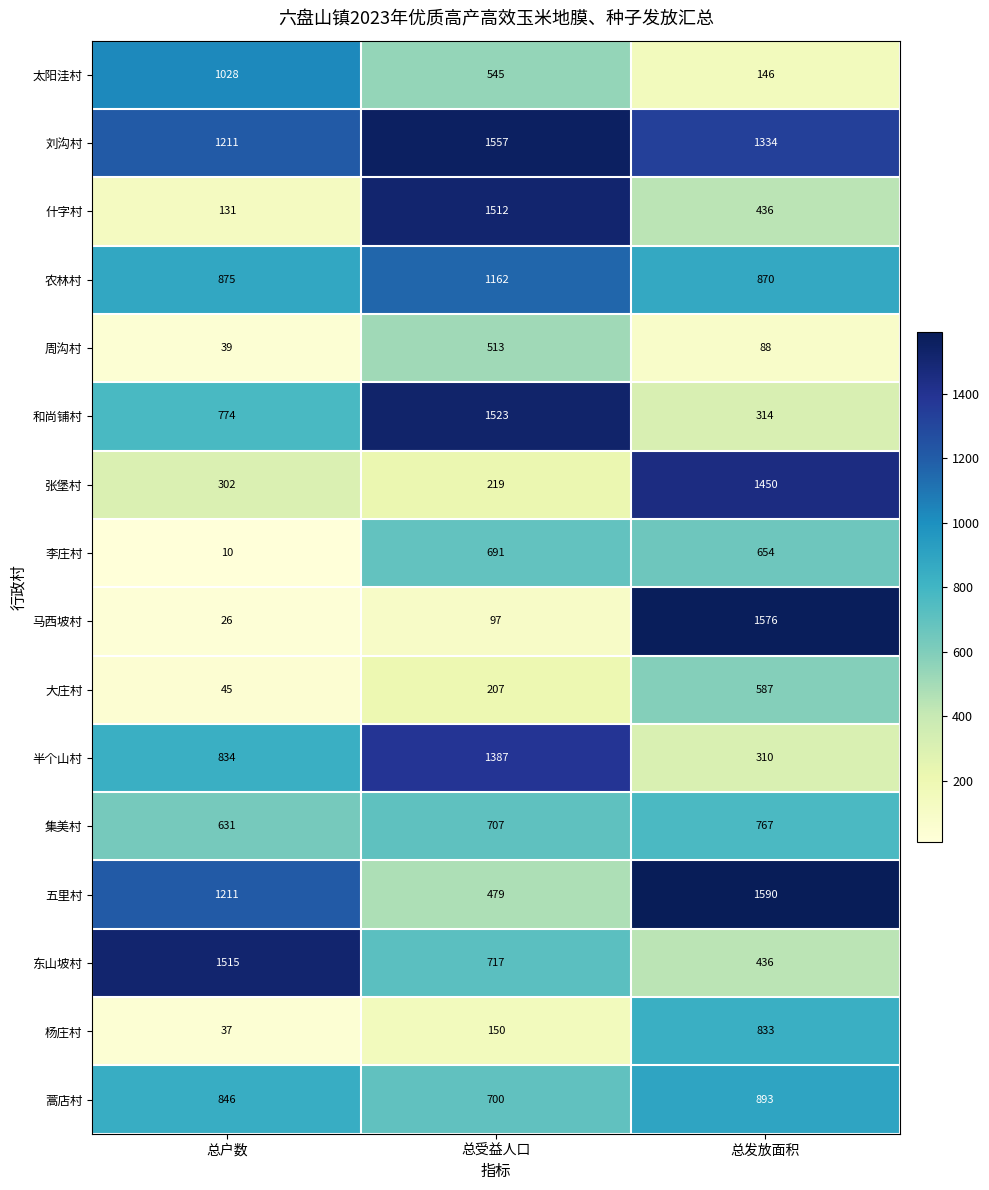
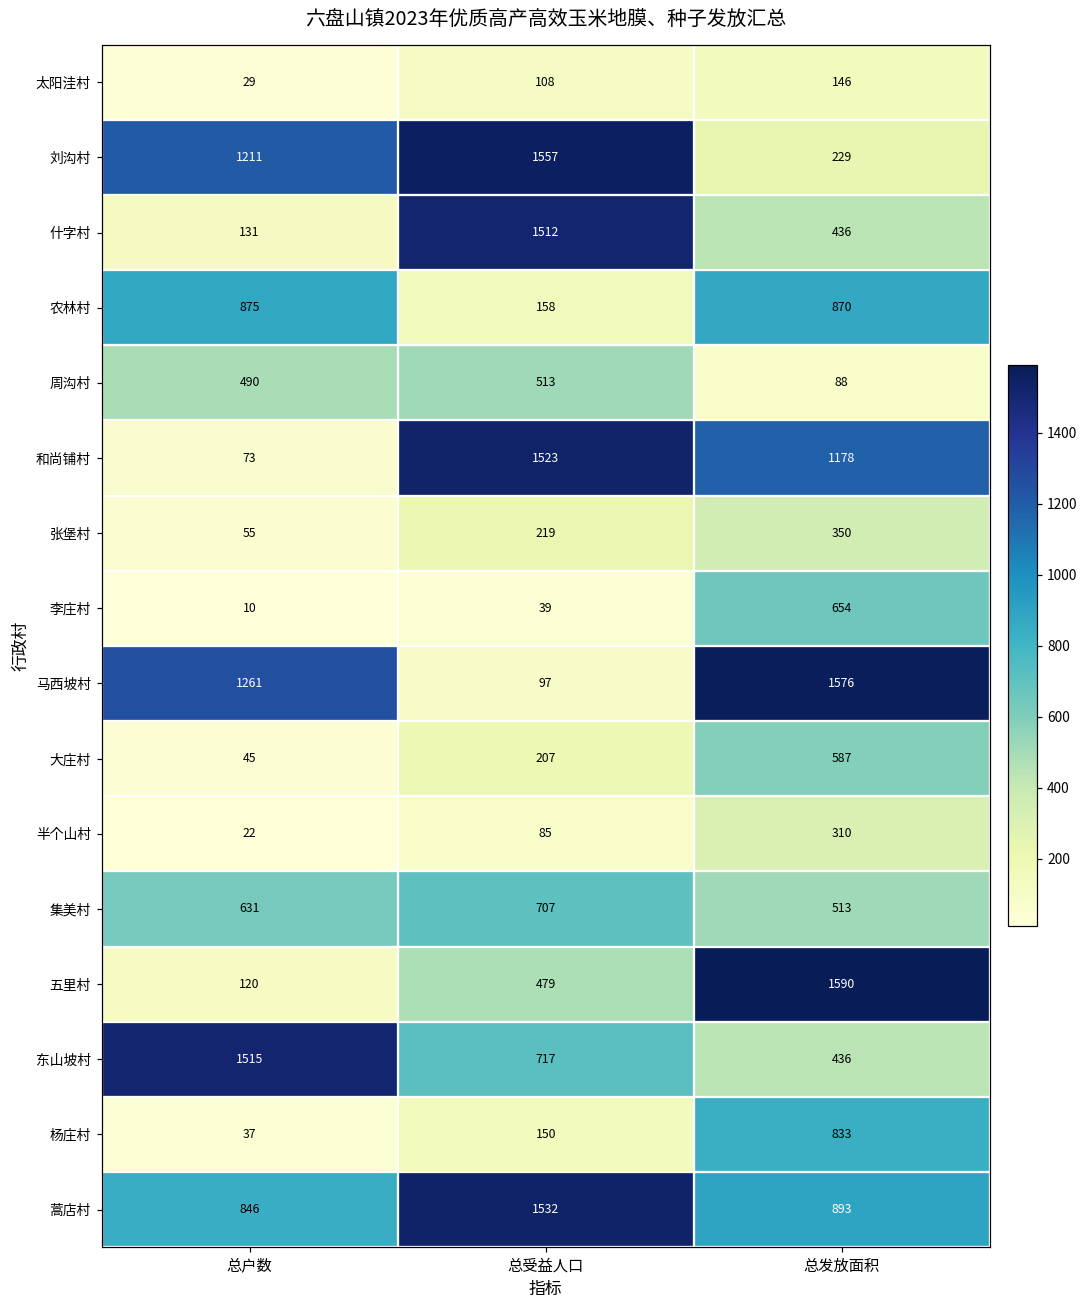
  {
    "太阳洼村": {
-     "总户数": 1028,
-     "总受益人口": 545,
+     "总户数": 29,
+     "总受益人口": 108,
      "总发放面积": 146
    },
    "刘沟村": {
      "总户数": 1211,
      "总受益人口": 1557,
-     "总发放面积": 1334
+     "总发放面积": 229
    },
    "什字村": {
      "总户数": 131,
      "总受益人口": 1512,
      "总发放面积": 436
    },
    "农林村": {
      "总户数": 875,
-     "总受益人口": 1162,
+     "总受益人口": 158,
      "总发放面积": 870
    },
    "周沟村": {
-     "总户数": 39,
+     "总户数": 490,
      "总受益人口": 513,
      "总发放面积": 88
    },
    "和尚铺村": {
-     "总户数": 774,
+     "总户数": 73,
      "总受益人口": 1523,
-     "总发放面积": 314
+     "总发放面积": 1178
    },
    "张堡村": {
-     "总户数": 302,
+     "总户数": 55,
      "总受益人口": 219,
-     "总发放面积": 1450
+     "总发放面积": 350
    },
    "李庄村": {
      "总户数": 10,
-     "总受益人口": 691,
+     "总受益人口": 39,
      "总发放面积": 654
    },
    "马西坡村": {
-     "总户数": 26,
+     "总户数": 1261,
      "总受益人口": 97,
      "总发放面积": 1576
    },
    "大庄村": {
      "总户数": 45,
      "总受益人口": 207,
      "总发放面积": 587
    },
    "半个山村": {
-     "总户数": 834,
-     "总受益人口": 1387,
+     "总户数": 22,
+     "总受益人口": 85,
      "总发放面积": 310
    },
    "集美村": {
      "总户数": 631,
      "总受益人口": 707,
-     "总发放面积": 767
+     "总发放面积": 513
    },
    "五里村": {
-     "总户数": 1211,
+     "总户数": 120,
      "总受益人口": 479,
      "总发放面积": 1590
    },
    "东山坡村": {
      "总户数": 1515,
      "总受益人口": 717,
      "总发放面积": 436
    },
    "杨庄村": {
      "总户数": 37,
      "总受益人口": 150,
      "总发放面积": 833
    },
    "蒿店村": {
      "总户数": 846,
-     "总受益人口": 700,
+     "总受益人口": 1532,
      "总发放面积": 893
    }
  }
